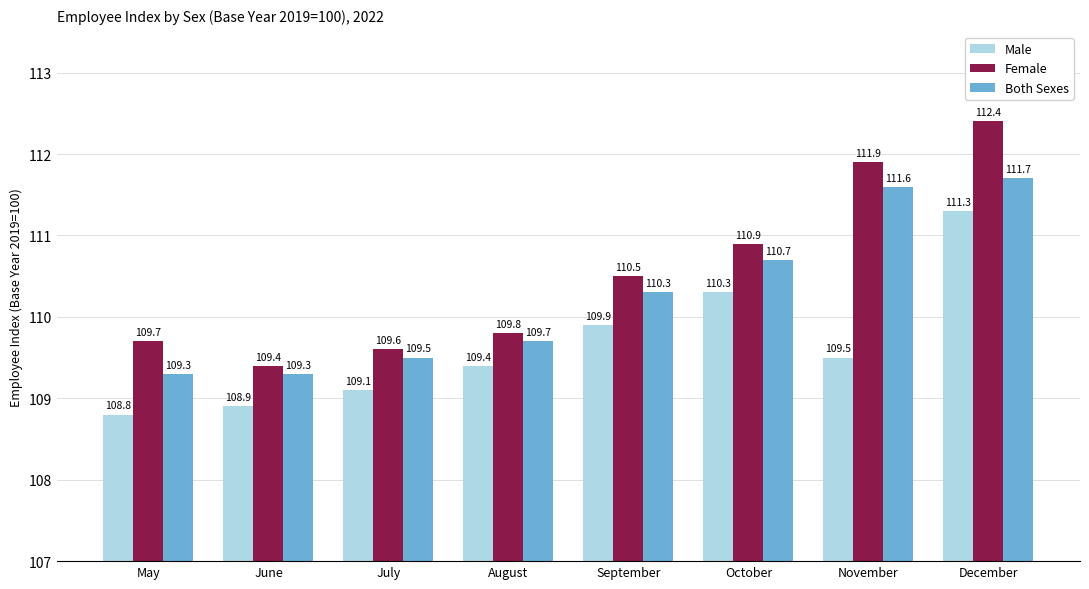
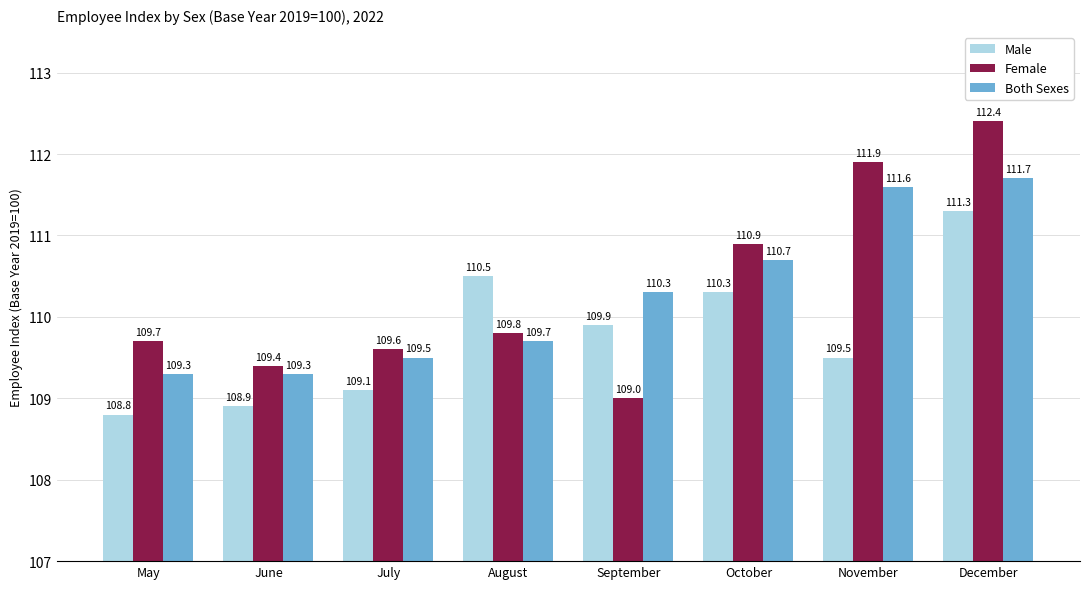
  {
    "Male": {
      "May": 108.8,
      "June": 108.9,
      "July": 109.1,
-     "August": 109.4,
+     "August": 110.5,
      "September": 109.9,
      "October": 110.3,
      "November": 109.5,
      "December": 111.3
    },
    "Female": {
      "May": 109.7,
      "June": 109.4,
      "July": 109.6,
      "August": 109.8,
-     "September": 110.5,
+     "September": 109.0,
      "October": 110.9,
      "November": 111.9,
      "December": 112.4
    },
    "Both Sexes": {
      "May": 109.3,
      "June": 109.3,
      "July": 109.5,
      "August": 109.7,
      "September": 110.3,
      "October": 110.7,
      "November": 111.6,
      "December": 111.7
    }
  }
